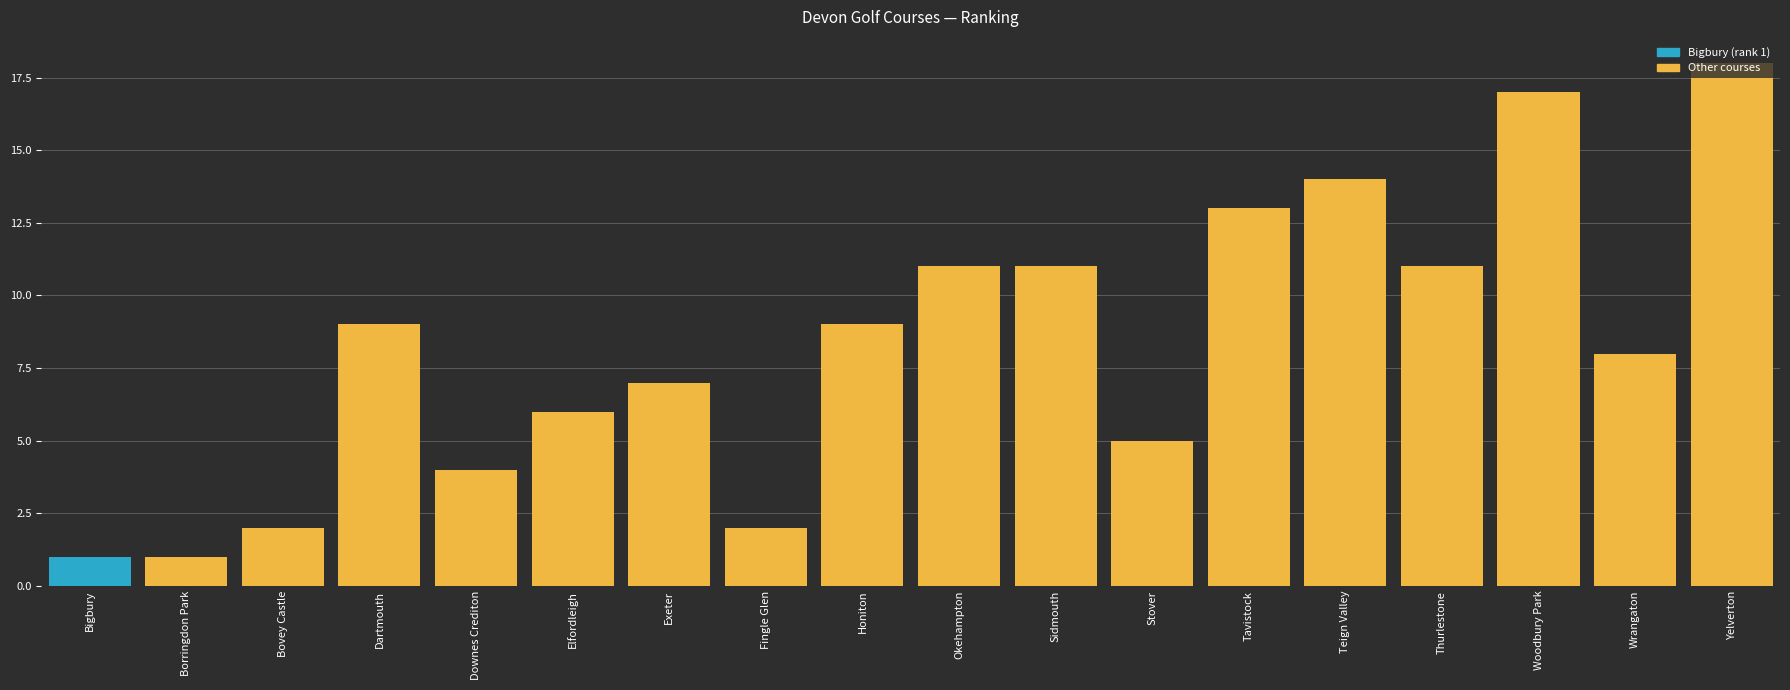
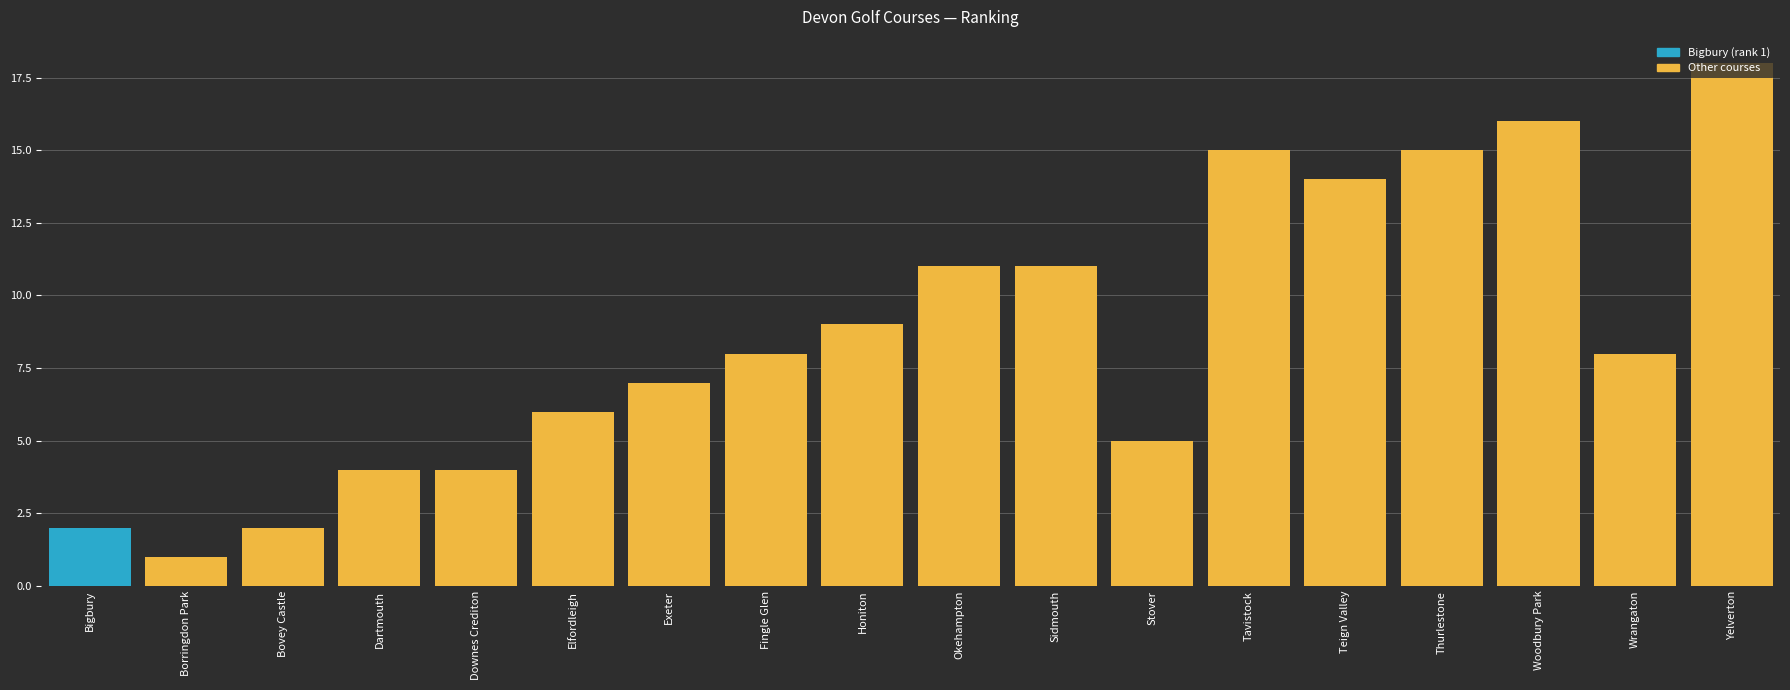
  {
-   "Bigbury": 1,
+   "Bigbury": 2,
    "Borringdon Park": 1,
    "Bovey Castle": 2,
-   "Dartmouth": 9,
+   "Dartmouth": 4,
    "Downes Crediton": 4,
    "Elfordleigh": 6,
    "Exeter": 7,
-   "Fingle Glen": 2,
+   "Fingle Glen": 8,
    "Honiton": 9,
    "Okehampton": 11,
    "Sidmouth": 11,
    "Stover": 5,
-   "Tavistock": 13,
+   "Tavistock": 15,
    "Teign Valley": 14,
-   "Thurlestone": 11,
-   "Woodbury Park": 17,
+   "Thurlestone": 15,
+   "Woodbury Park": 16,
    "Wrangaton": 8
  }
